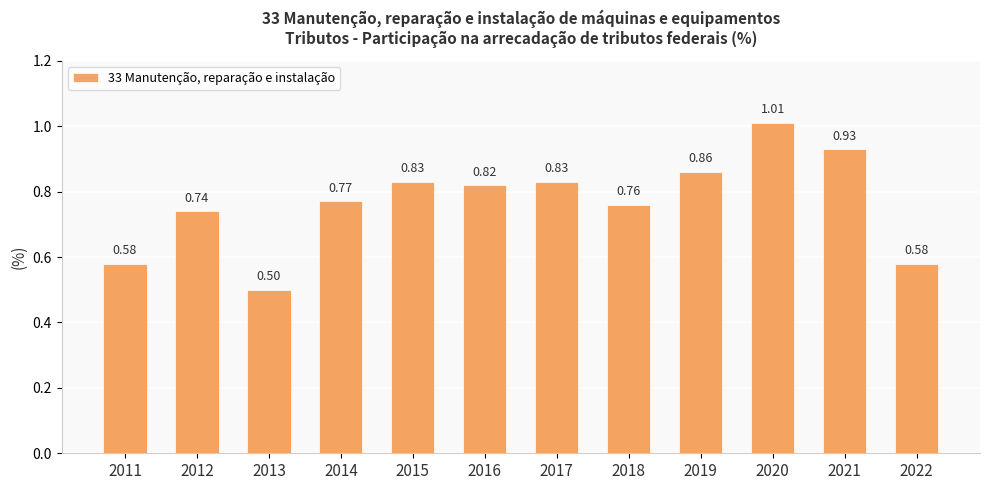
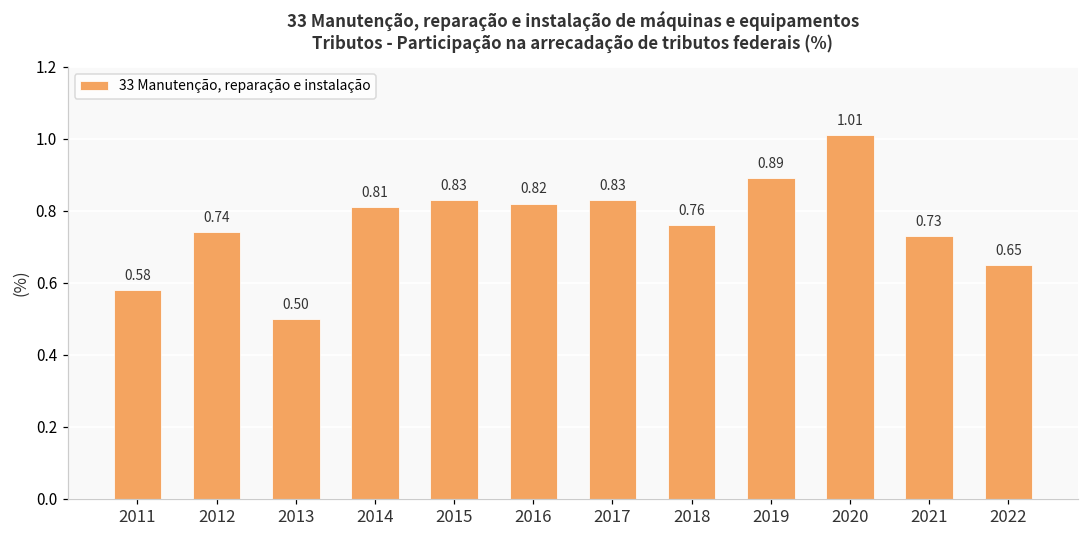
  {
    "2011": 0.58,
    "2012": 0.74,
    "2013": 0.50,
-   "2014": 0.77,
+   "2014": 0.81,
    "2015": 0.83,
    "2016": 0.82,
    "2017": 0.83,
    "2018": 0.76,
-   "2019": 0.86,
+   "2019": 0.89,
    "2020": 1.01,
-   "2021": 0.93,
-   "2022": 0.58
+   "2021": 0.73,
+   "2022": 0.65
  }
